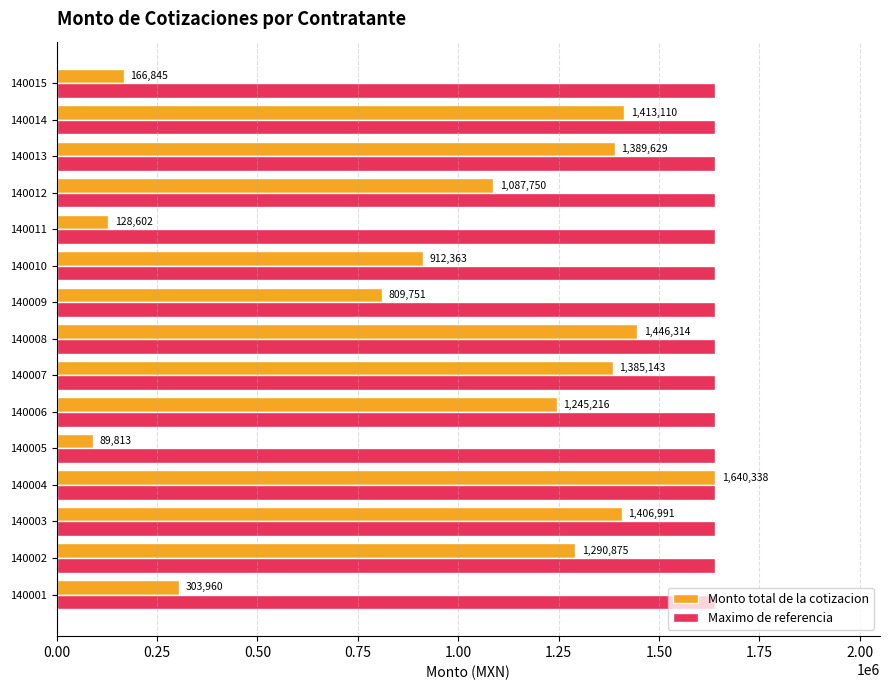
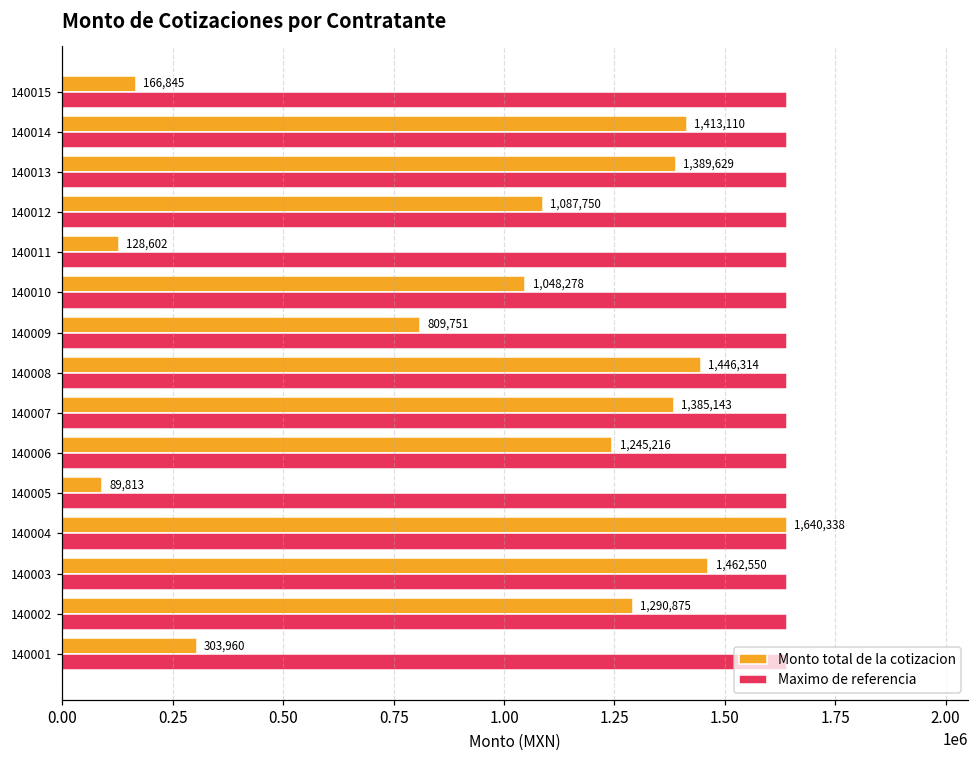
  {
    "Monto total de la cotizacion": {
      "140015": "166,845",
      "140014": "1,413,110",
      "140013": "1,389,629",
      "140012": "1,087,750",
      "140011": "128,602",
-     "140010": "912,363",
+     "140010": "1,048,278",
      "140009": "809,751",
      "140008": "1,446,314",
      "140007": "1,385,143",
      "140006": "1,245,216",
      "140005": "89,813",
      "140004": "1,640,338",
-     "140003": "1,406,991",
+     "140003": "1,462,550",
      "140002": "1,290,875",
      "140001": "303,960"
    },
    "Maximo de referencia": {
      "140015": "1640000",
      "140014": "1640000",
      "140013": "1640000",
      "140012": "1640000",
      "140011": "1640000",
      "140010": "1640000",
      "140009": "1640000",
      "140008": "1640000",
      "140007": "1640000",
      "140006": "1640000",
      "140003": "1640000",
      "140002": "1640000"
    }
  }
